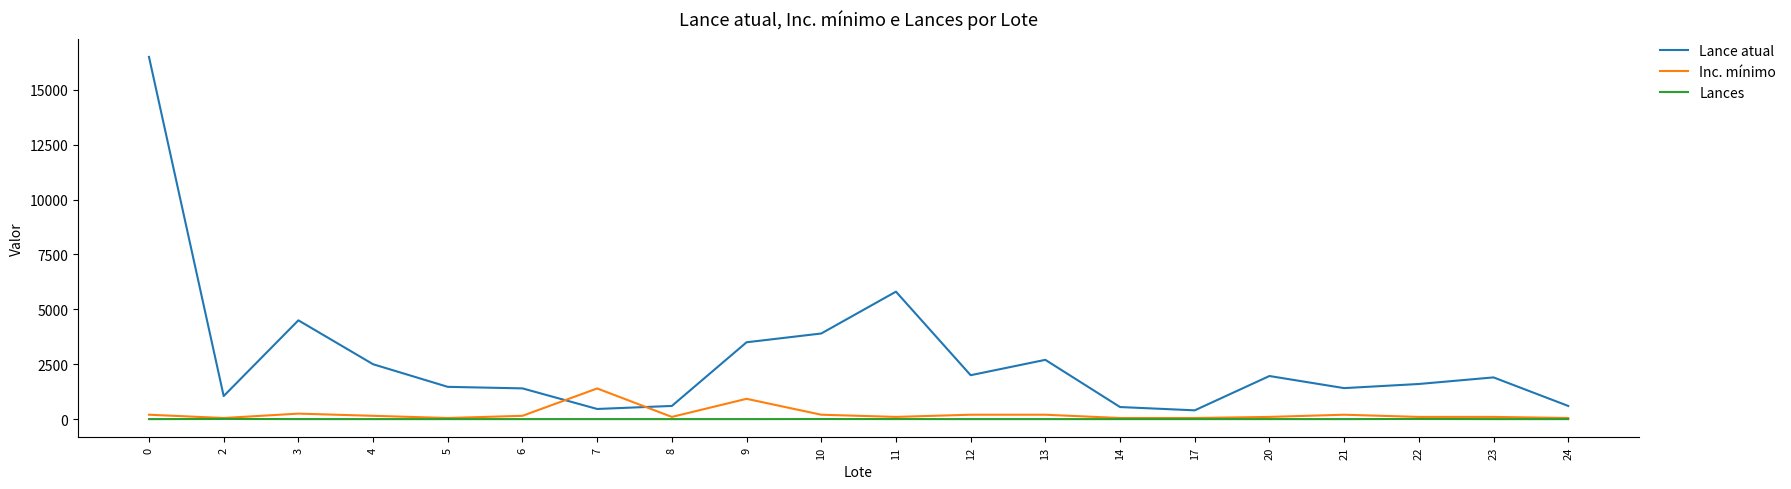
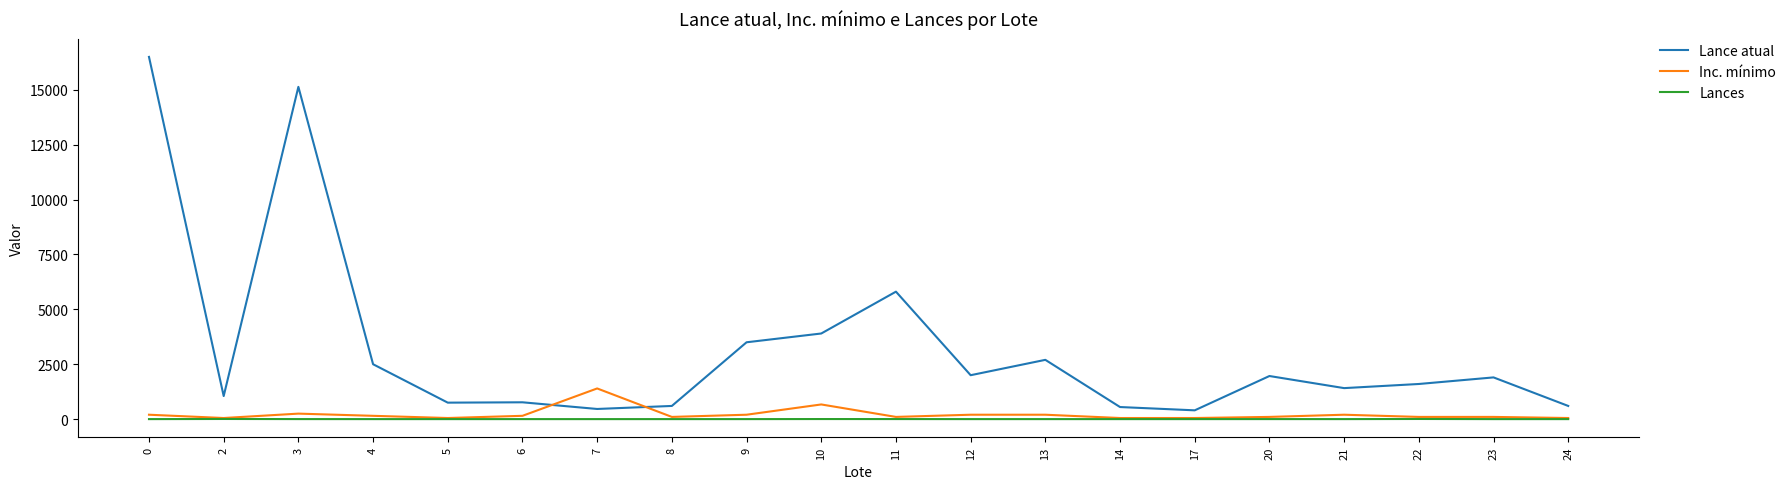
  {
    "Lance atual": {
      "0": 16500,
      "2": 1100,
-     "3": 4500,
+     "3": 15100,
      "4": 2500,
-     "5": 1500,
-     "6": 1400,
+     "5": 800,
+     "6": 800,
      "7": 500,
      "8": 600,
      "9": 3500,
      "10": 3900,
      "11": 5800,
      "12": 2000,
      "13": 2700,
      "14": 600,
      "17": 400,
      "20": 2000,
      "21": 1400,
      "22": 1600,
      "23": 1900,
      "24": 600
    },
    "Inc. mínimo": {
      "0": 200,
      "3": 300,
      "4": 200,
      "6": 200,
      "7": 1400,
-     "9": 900,
-     "10": 200,
+     "9": 200,
+     "10": 700,
      "12": 200,
      "13": 200,
      "21": 200
    },
    "Lances": {
      "0": 0,
      "3": 0,
      "4": 0,
      "6": 0,
      "7": 0,
      "9": 0,
      "10": 0,
      "12": 0,
      "13": 0,
      "21": 0
    }
  }
